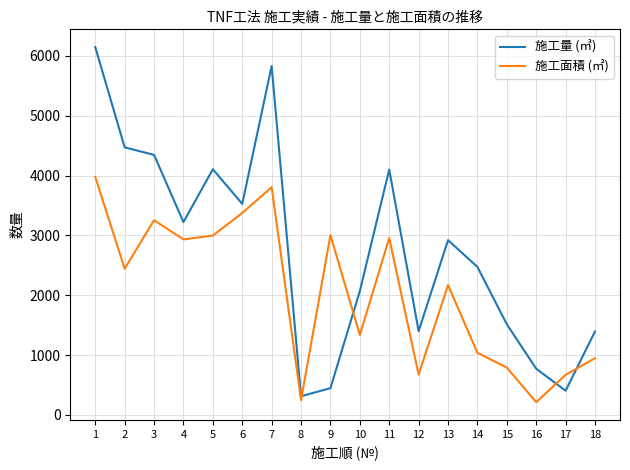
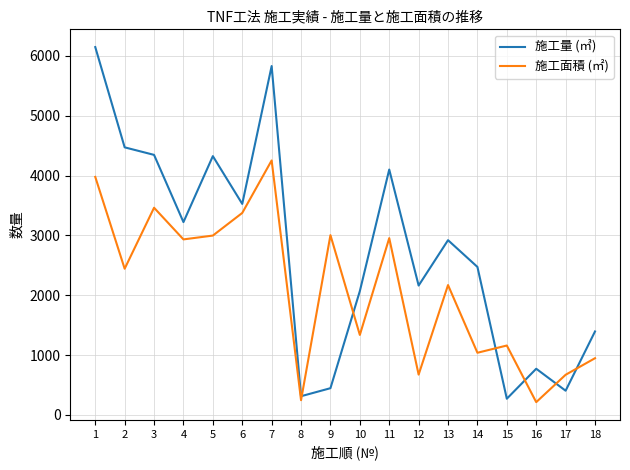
  {
    "施工量 (㎥)": {
      "1": 6100,
      "2": 4500,
      "3": 4300,
      "4": 3200,
-     "5": 4100,
+     "5": 4300,
      "6": 3500,
      "7": 5800,
      "8": 300,
      "9": 400,
      "10": 2100,
      "11": 4100,
-     "12": 1400,
+     "12": 2200,
      "13": 2900,
      "14": 2500,
-     "15": 1500,
+     "15": 300,
      "16": 800,
      "17": 400,
      "18": 1400
    },
    "施工面積 (㎡)": {
      "1": 4000,
      "2": 2400,
-     "3": 3300,
+     "3": 3500,
      "4": 2900,
      "5": 3000,
      "6": 3400,
-     "7": 3800,
+     "7": 4300,
      "8": 200,
      "9": 3000,
      "10": 1300,
      "11": 3000,
      "12": 700,
      "13": 2200,
      "14": 1000,
-     "15": 800,
+     "15": 1200,
      "16": 200,
      "17": 700,
      "18": 900
    }
  }
